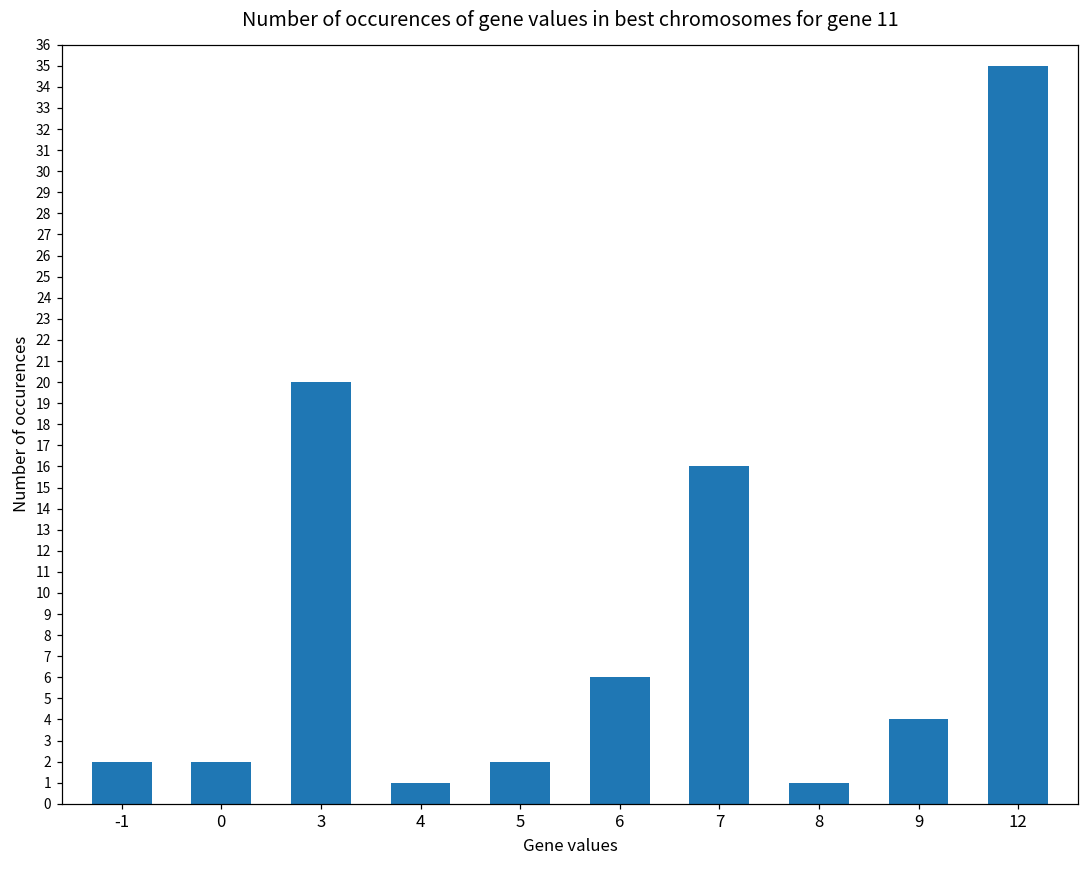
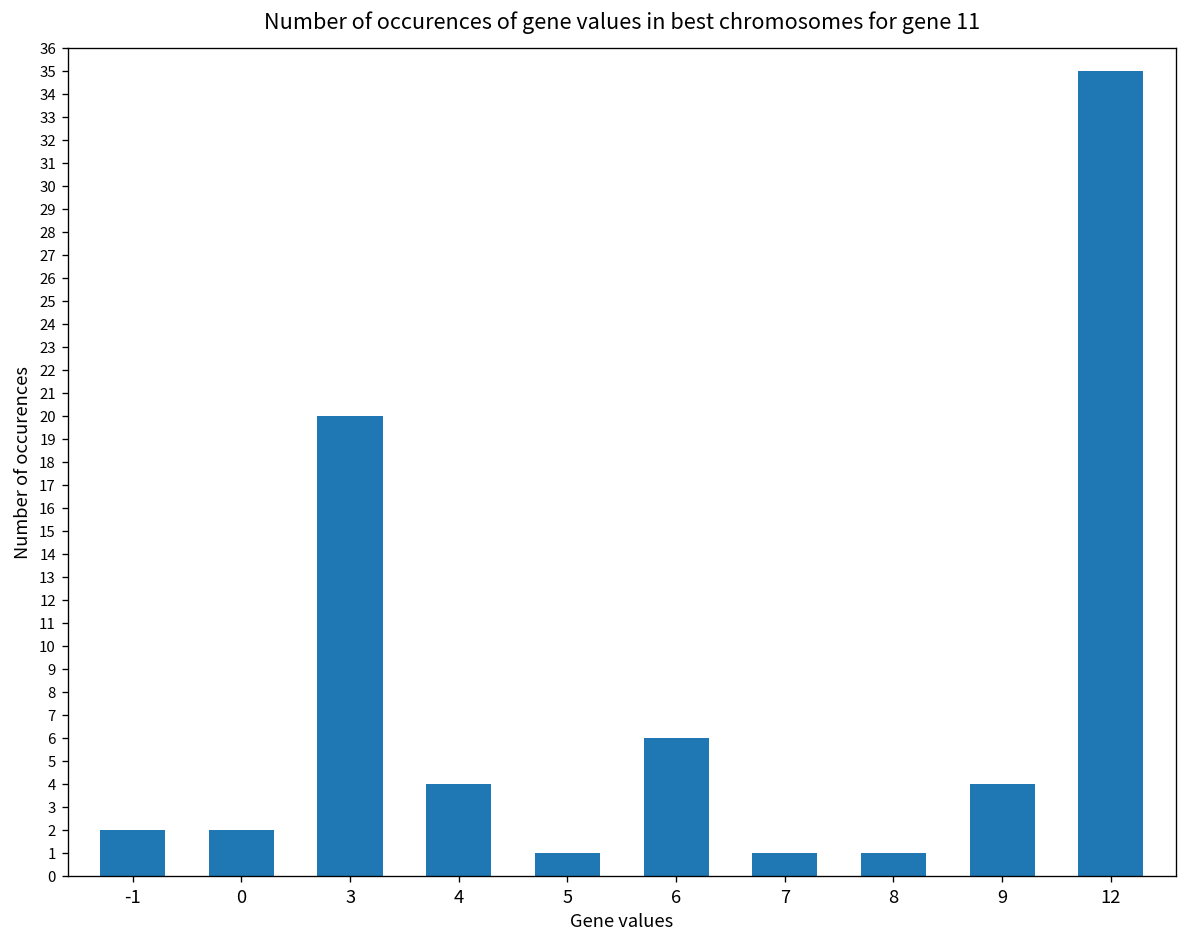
  {
    "-1": 2,
    "0": 2,
    "3": 20,
-   "4": 1,
-   "5": 2,
+   "4": 4,
+   "5": 1,
    "6": 6,
-   "7": 16,
+   "7": 1,
    "8": 1,
    "9": 4,
    "12": 35
  }
